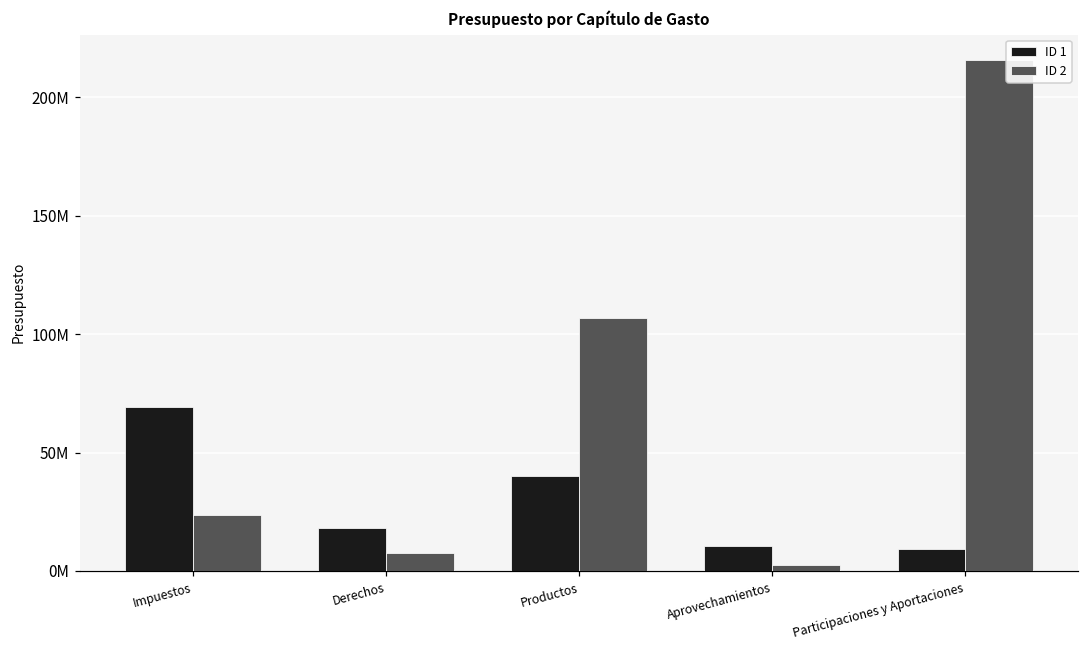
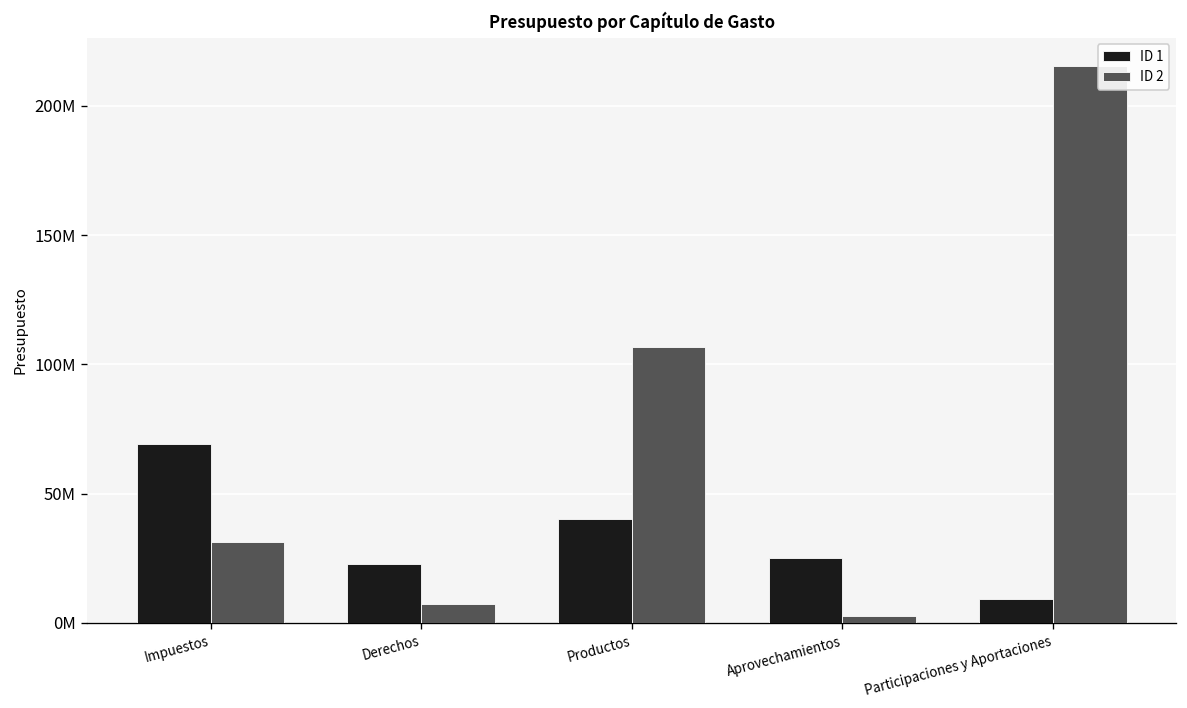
  {
    "ID 1": {
      "Impuestos": 69000000,
-     "Derechos": 18000000,
+     "Derechos": 23000000,
      "Productos": 40000000,
-     "Aprovechamientos": 10000000,
+     "Aprovechamientos": 25000000,
      "Participaciones y Aportaciones": 9000000
    },
    "ID 2": {
-     "Impuestos": 24000000,
+     "Impuestos": 31000000,
      "Derechos": 7000000,
      "Productos": 107000000,
      "Aprovechamientos": 3000000,
      "Participaciones y Aportaciones": 216000000
    }
  }
